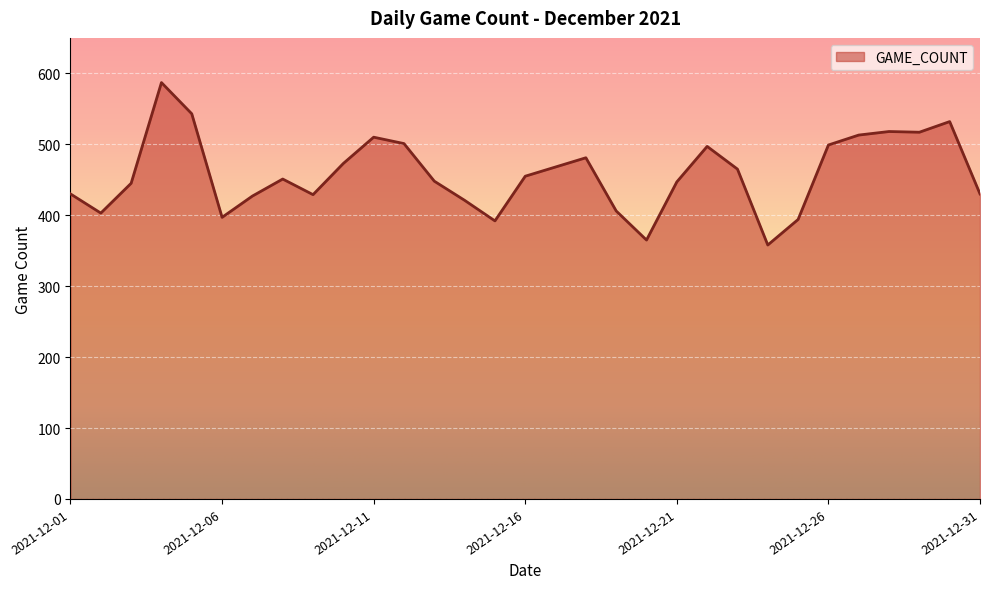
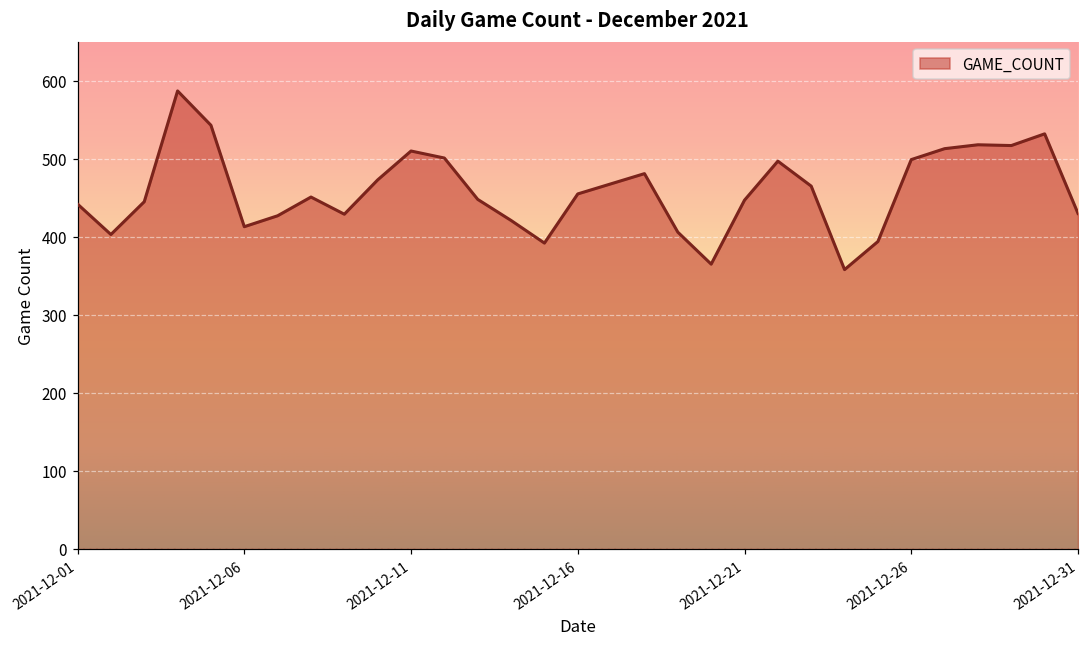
  {
-   "2021-12-01": 430,
-   "2021-12-06": 400,
+   "2021-12-01": 440,
+   "2021-12-06": 410,
    "2021-12-11": 510,
    "2021-12-16": 460,
    "2021-12-21": 450,
    "2021-12-26": 500,
    "2021-12-31": 430
  }
